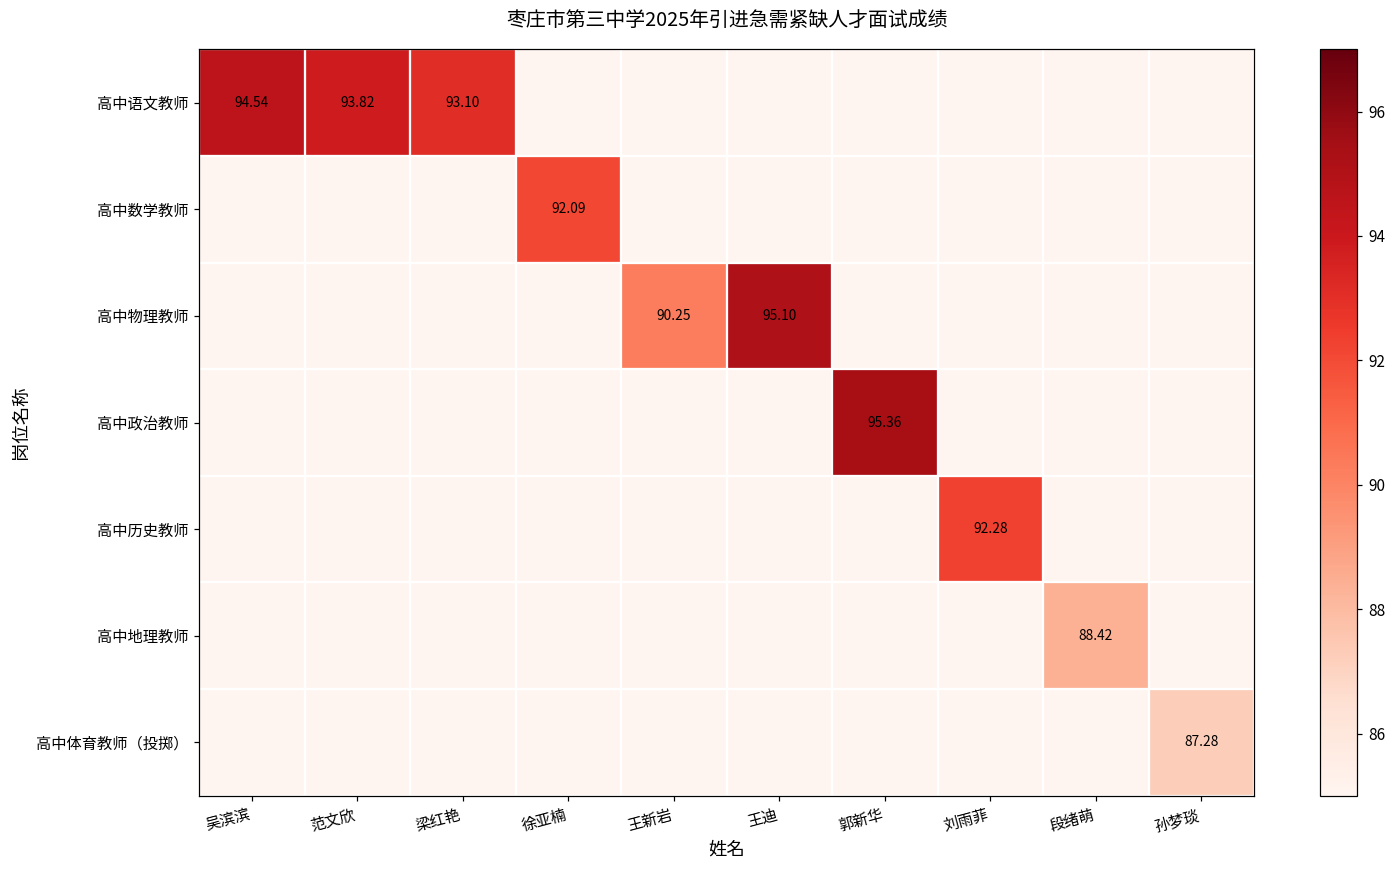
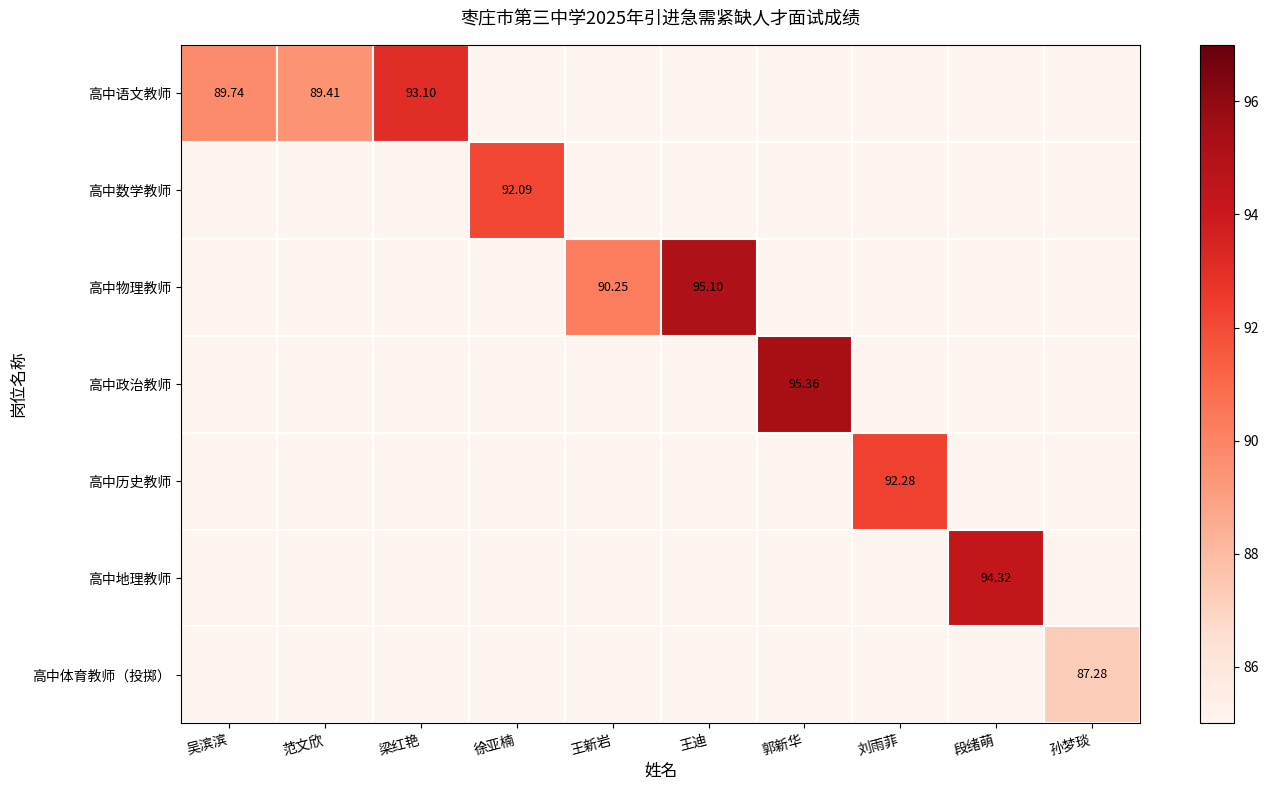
  {
    "高中语文教师": {
-     "吴滨滨": 94.54,
-     "范文欣": 93.82,
+     "吴滨滨": 89.74,
+     "范文欣": 89.41,
      "梁红艳": 93.10
    },
    "高中数学教师": {
      "徐亚楠": 92.09
    },
    "高中物理教师": {
      "王新岩": 90.25,
      "王迪": 95.10
    },
    "高中政治教师": {
      "郭新华": 95.36
    },
    "高中历史教师": {
      "刘雨菲": 92.28
    },
    "高中地理教师": {
-     "段绪萌": 88.42
+     "段绪萌": 94.32
    },
    "高中体育教师（投掷）": {
      "孙梦琰": 87.28
    }
  }
